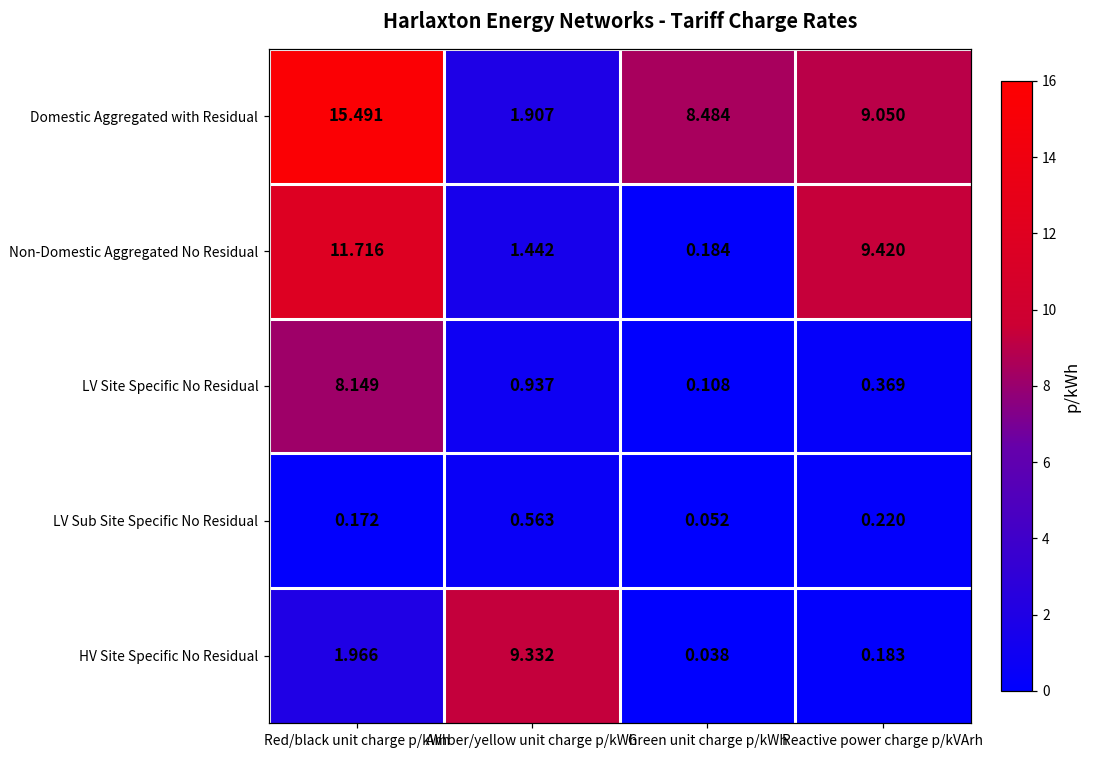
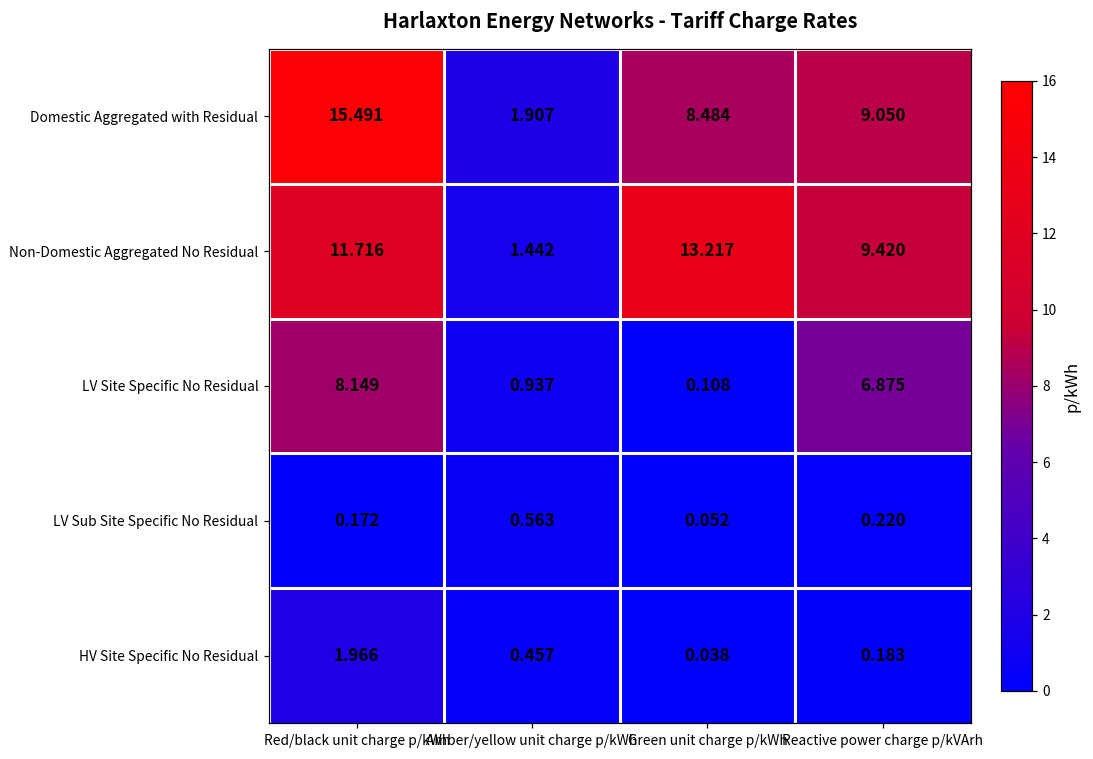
  {
    "Domestic Aggregated with Residual": {
      "Red/black unit charge p/kWh": 15.491,
      "Amber/yellow unit charge p/kWh": 1.907,
      "Green unit charge p/kWh": 8.484,
      "Reactive power charge p/kVArh": 9.050
    },
    "Non-Domestic Aggregated No Residual": {
      "Red/black unit charge p/kWh": 11.716,
      "Amber/yellow unit charge p/kWh": 1.442,
-     "Green unit charge p/kWh": 0.184,
+     "Green unit charge p/kWh": 13.217,
      "Reactive power charge p/kVArh": 9.420
    },
    "LV Site Specific No Residual": {
      "Red/black unit charge p/kWh": 8.149,
      "Amber/yellow unit charge p/kWh": 0.937,
      "Green unit charge p/kWh": 0.108,
-     "Reactive power charge p/kVArh": 0.369
+     "Reactive power charge p/kVArh": 6.875
    },
    "LV Sub Site Specific No Residual": {
      "Red/black unit charge p/kWh": 0.172,
      "Amber/yellow unit charge p/kWh": 0.563,
      "Green unit charge p/kWh": 0.052,
      "Reactive power charge p/kVArh": 0.220
    },
    "HV Site Specific No Residual": {
      "Red/black unit charge p/kWh": 1.966,
-     "Amber/yellow unit charge p/kWh": 9.332,
+     "Amber/yellow unit charge p/kWh": 0.457,
      "Green unit charge p/kWh": 0.038,
      "Reactive power charge p/kVArh": 0.183
    }
  }
